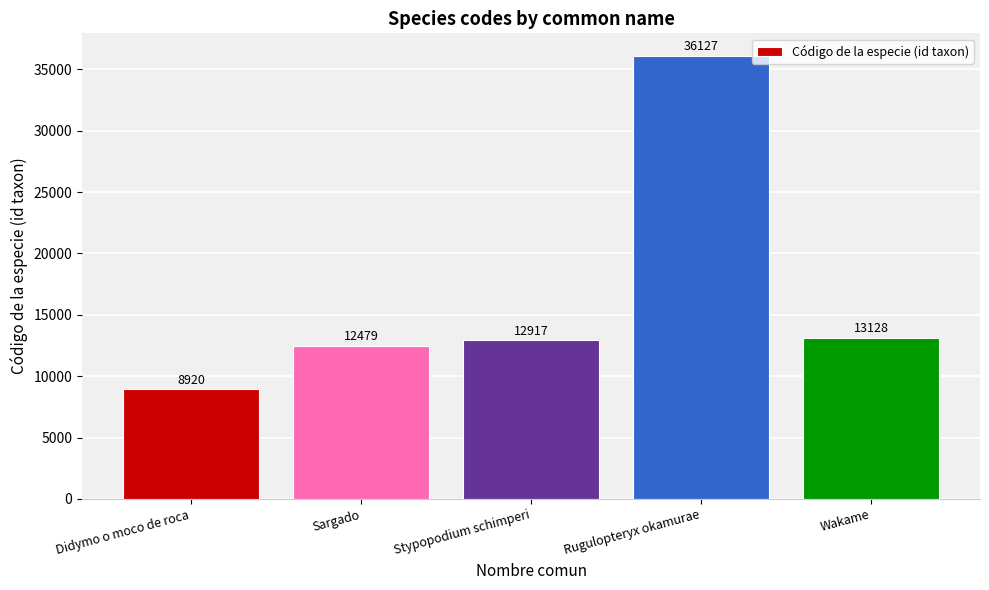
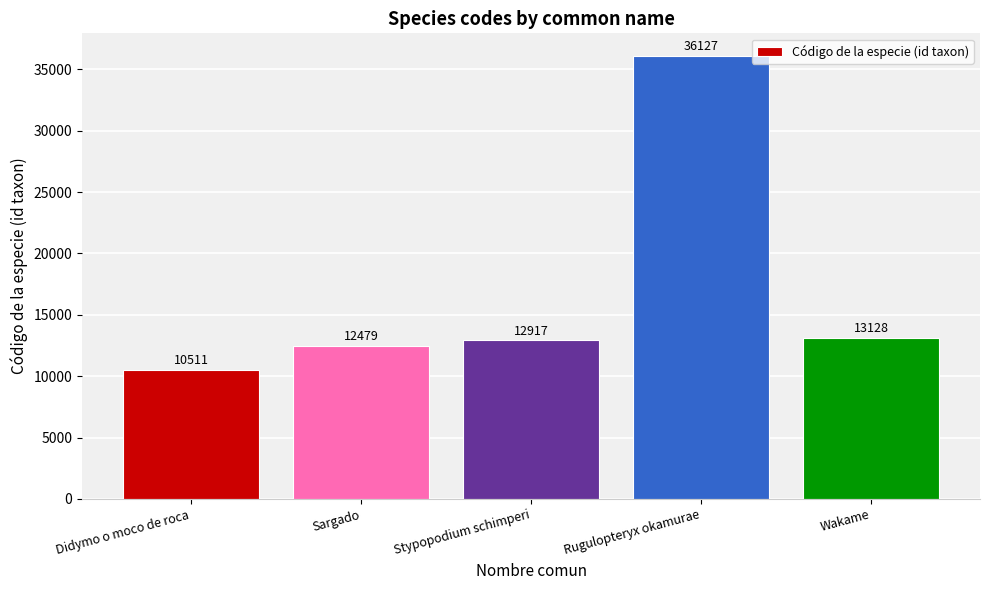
  {
-   "Didymo o moco de roca": 8920,
+   "Didymo o moco de roca": 10511,
    "Sargado": 12479,
    "Stypopodium schimperi": 12917,
    "Rugulopteryx okamurae": 36127,
    "Wakame": 13128
  }
